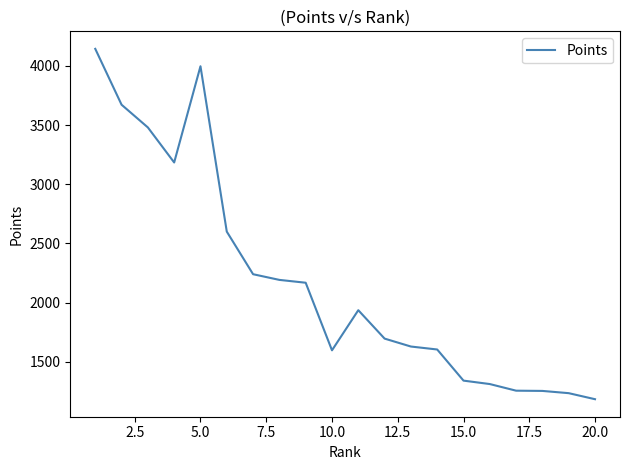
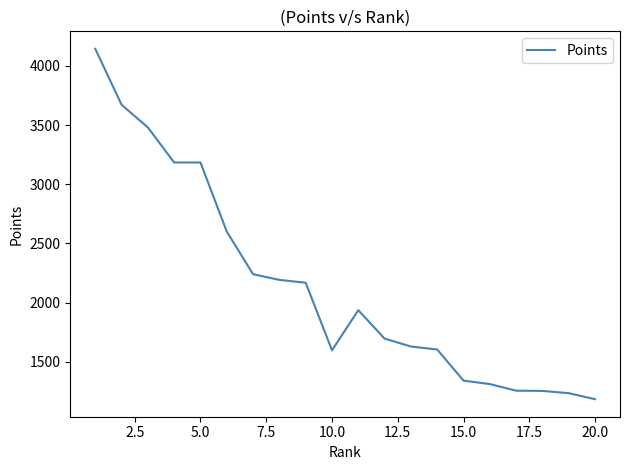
  {
-   "5.0": 4000,
+   "5.0": 3180,
    "10.0": 1600,
    "15.0": 1340,
    "20.0": 1180
  }
